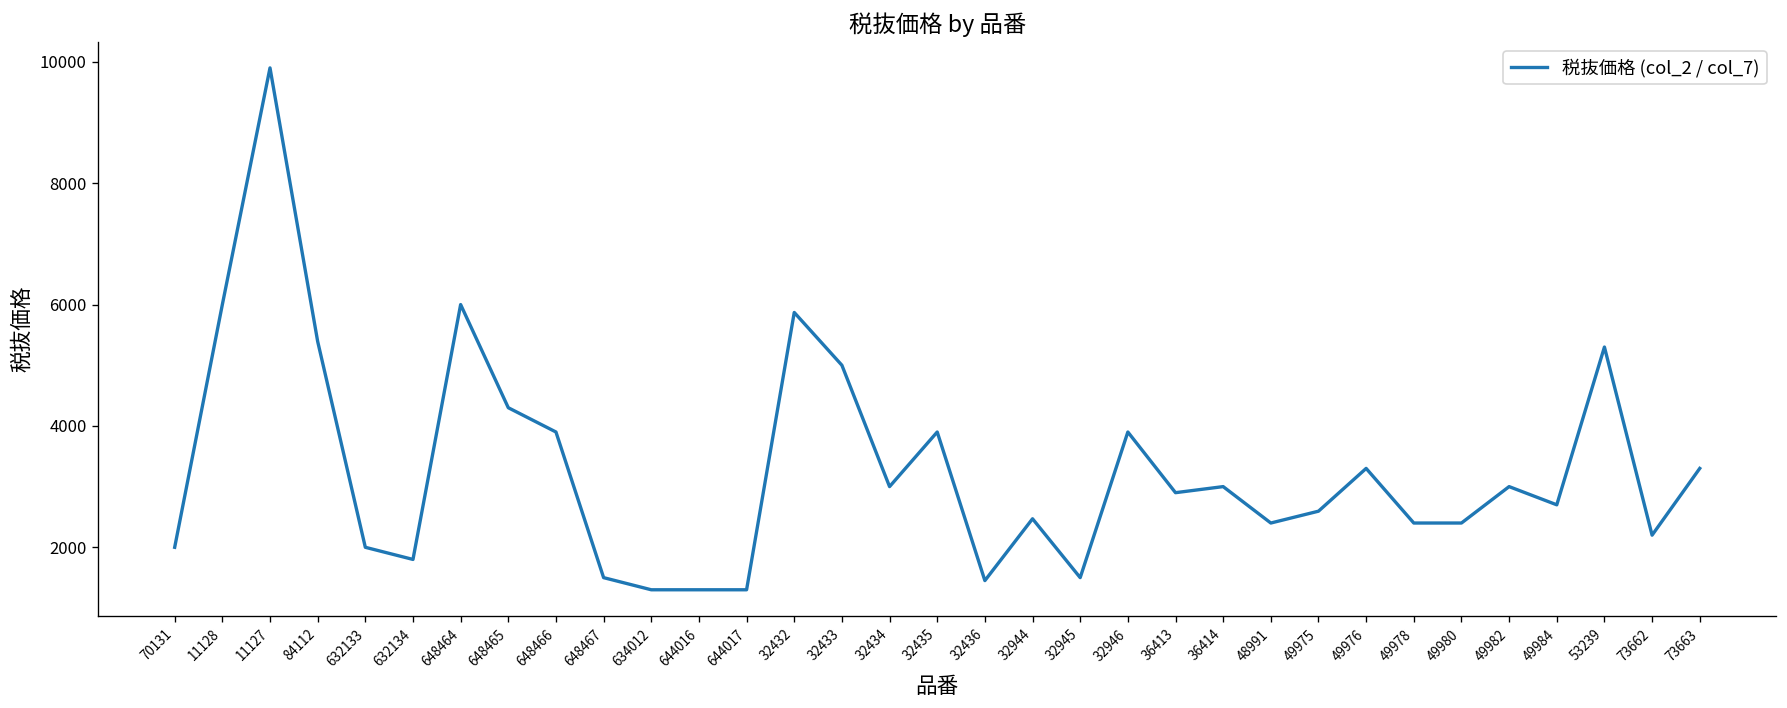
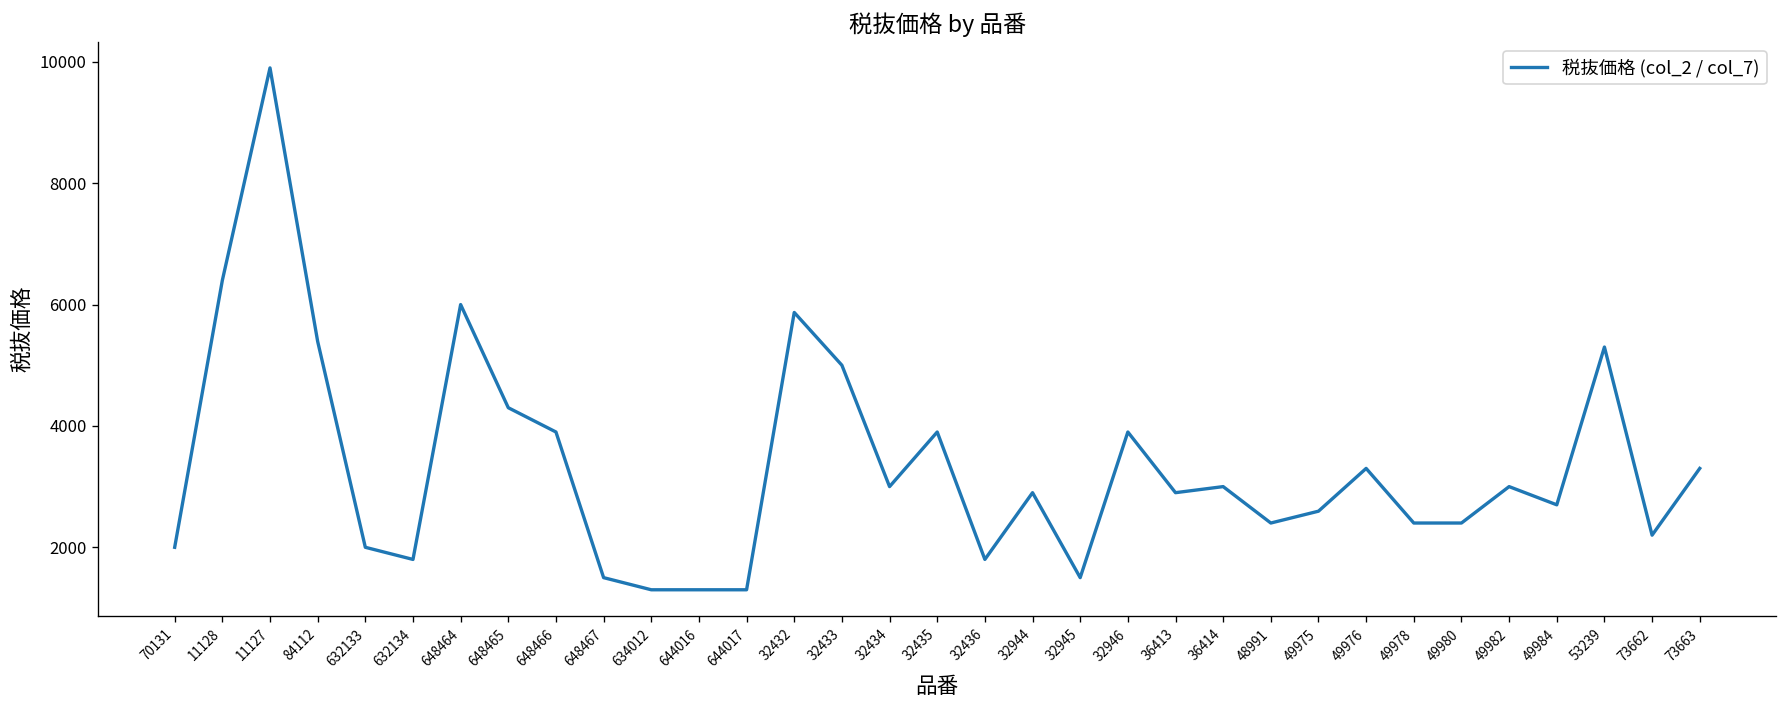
  {
    "70131": 2000,
-   "11128": 6000,
+   "11128": 6400,
    "11127": 9900,
    "84112": 5400,
    "632133": 2000,
    "632134": 1800,
    "648464": 6000,
    "648465": 4300,
    "648466": 3900,
    "648467": 1500,
    "634012": 1300,
    "644016": 1300,
    "644017": 1300,
    "32432": 5900,
    "32433": 5000,
    "32434": 3000,
    "32435": 3900,
-   "32436": 1500,
-   "32944": 2500,
+   "32436": 1800,
+   "32944": 2900,
    "32945": 1500,
    "32946": 3900,
    "36413": 2900,
    "36414": 3000,
    "48991": 2400,
    "49975": 2600,
    "49976": 3300,
    "49978": 2400,
    "49980": 2400,
    "49982": 3000,
    "49984": 2700,
    "53239": 5300,
    "73662": 2200,
    "73663": 3300
  }
